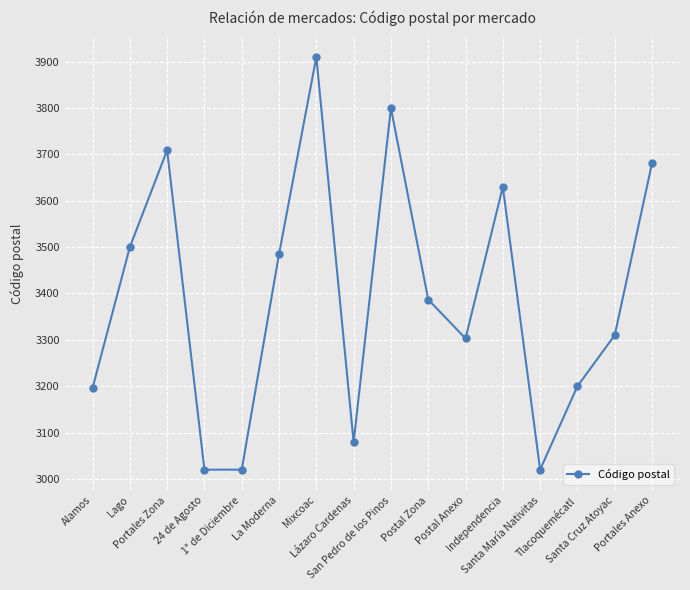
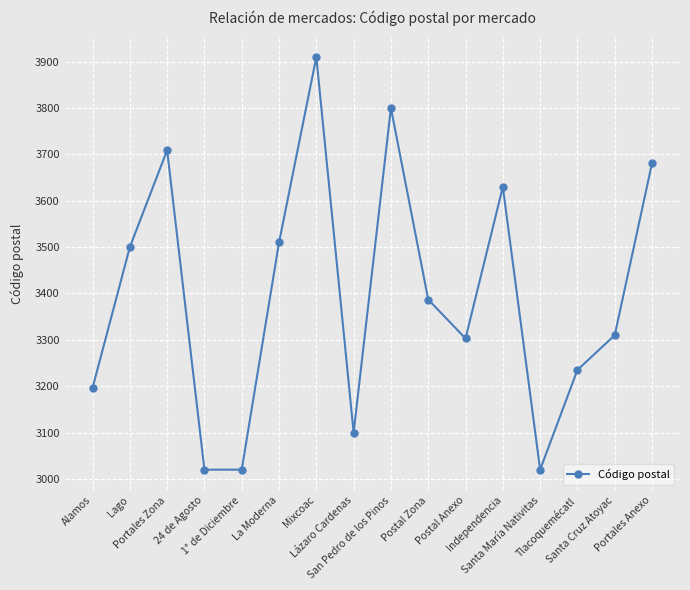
  {
    "Alamos": 3200,
    "Lago": 3500,
    "Portales Zona": 3710,
    "24 de Agosto": 3020,
    "1° de Diciembre": 3020,
-   "La Moderna": 3490,
+   "La Moderna": 3510,
    "Mixcoac": 3910,
-   "Lázaro Cardenas": 3080,
+   "Lázaro Cardenas": 3100,
    "San Pedro de los Pinos": 3800,
    "Postal Zona": 3390,
    "Postal Anexo": 3300,
    "Independencia": 3630,
    "Santa María Nativitas": 3020,
-   "Tlacoquemécatl": 3200,
+   "Tlacoquemécatl": 3240,
    "Santa Cruz Atoyac": 3310,
    "Portales Anexo": 3680
  }
